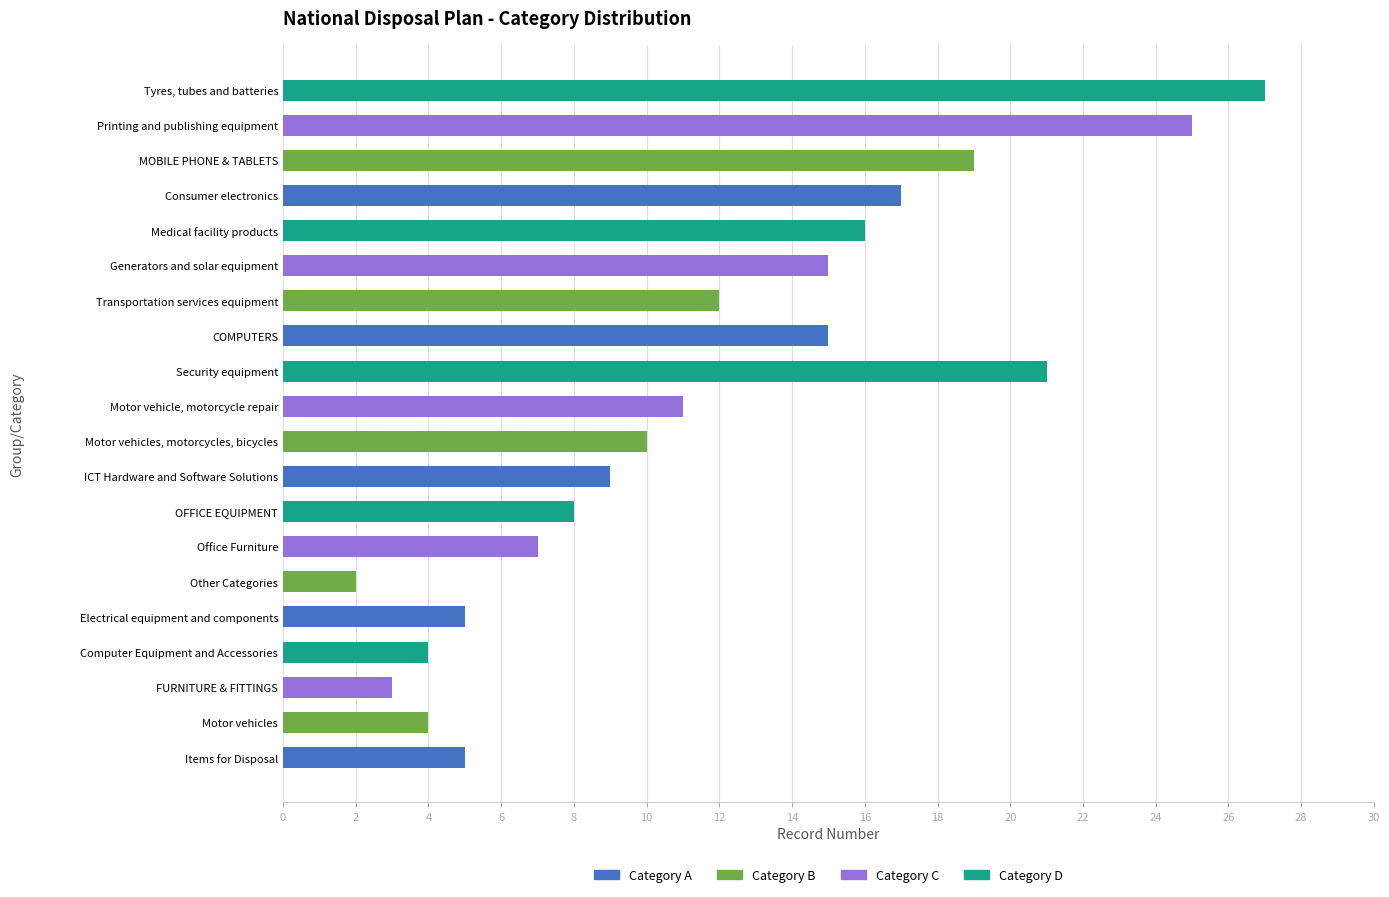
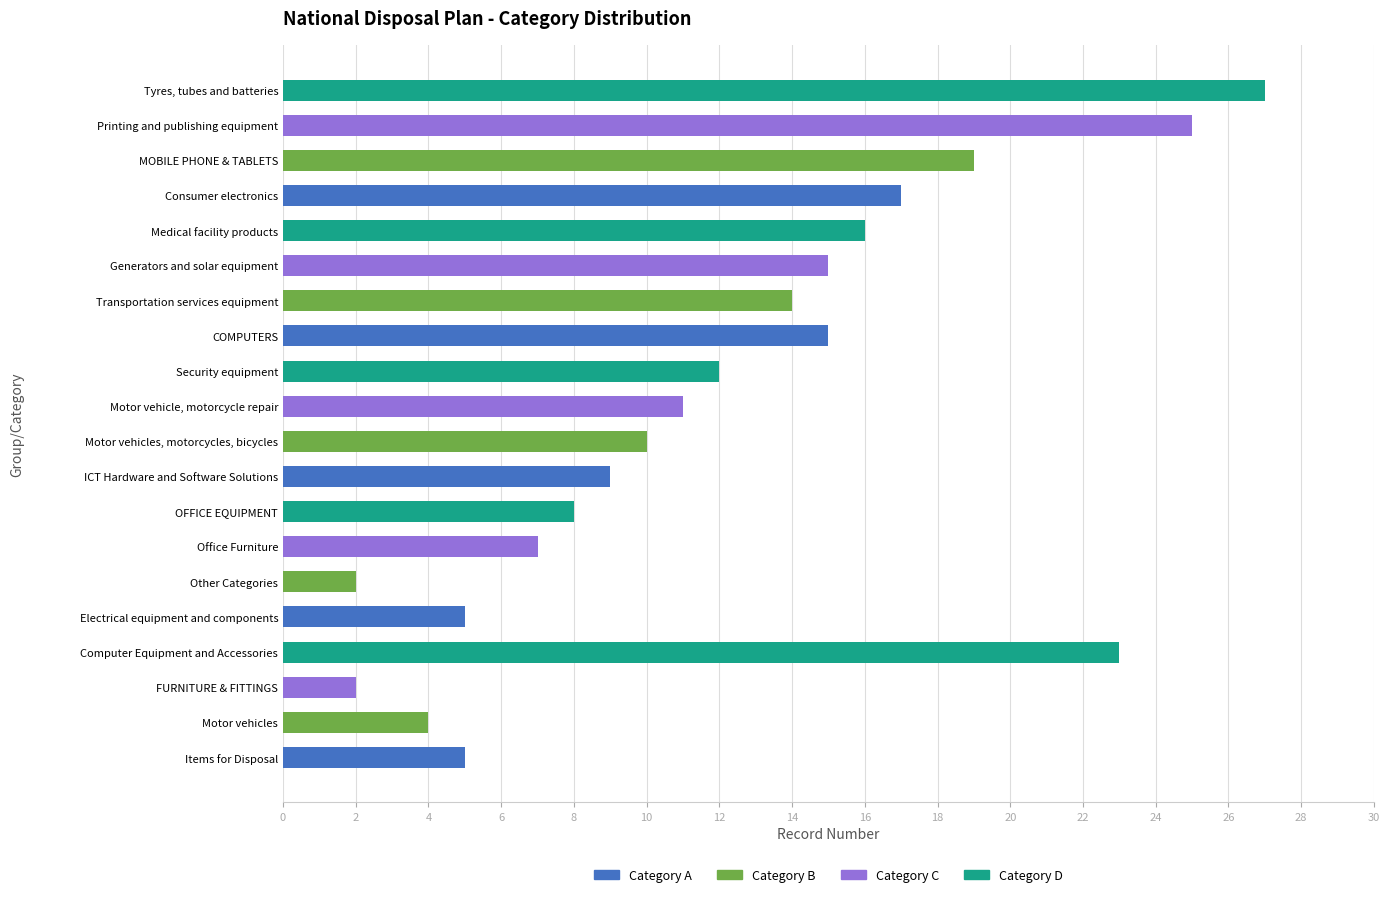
  {
    "Tyres, tubes and batteries": 27,
    "Printing and publishing equipment": 25,
    "MOBILE PHONE & TABLETS": 19,
    "Consumer electronics": 17,
    "Medical facility products": 16,
    "Generators and solar equipment": 15,
-   "Transportation services equipment": 12,
+   "Transportation services equipment": 14,
    "COMPUTERS": 15,
-   "Security equipment": 21,
+   "Security equipment": 12,
    "Motor vehicle, motorcycle repair": 11,
    "Motor vehicles, motorcycles, bicycles": 10,
    "ICT Hardware and Software Solutions": 9,
    "OFFICE EQUIPMENT": 8,
    "Office Furniture": 7,
    "Other Categories": 2,
    "Electrical equipment and components": 5,
-   "Computer Equipment and Accessories": 4,
-   "FURNITURE & FITTINGS": 3,
+   "Computer Equipment and Accessories": 23,
+   "FURNITURE & FITTINGS": 2,
    "Motor vehicles": 4,
    "Items for Disposal": 5
  }
